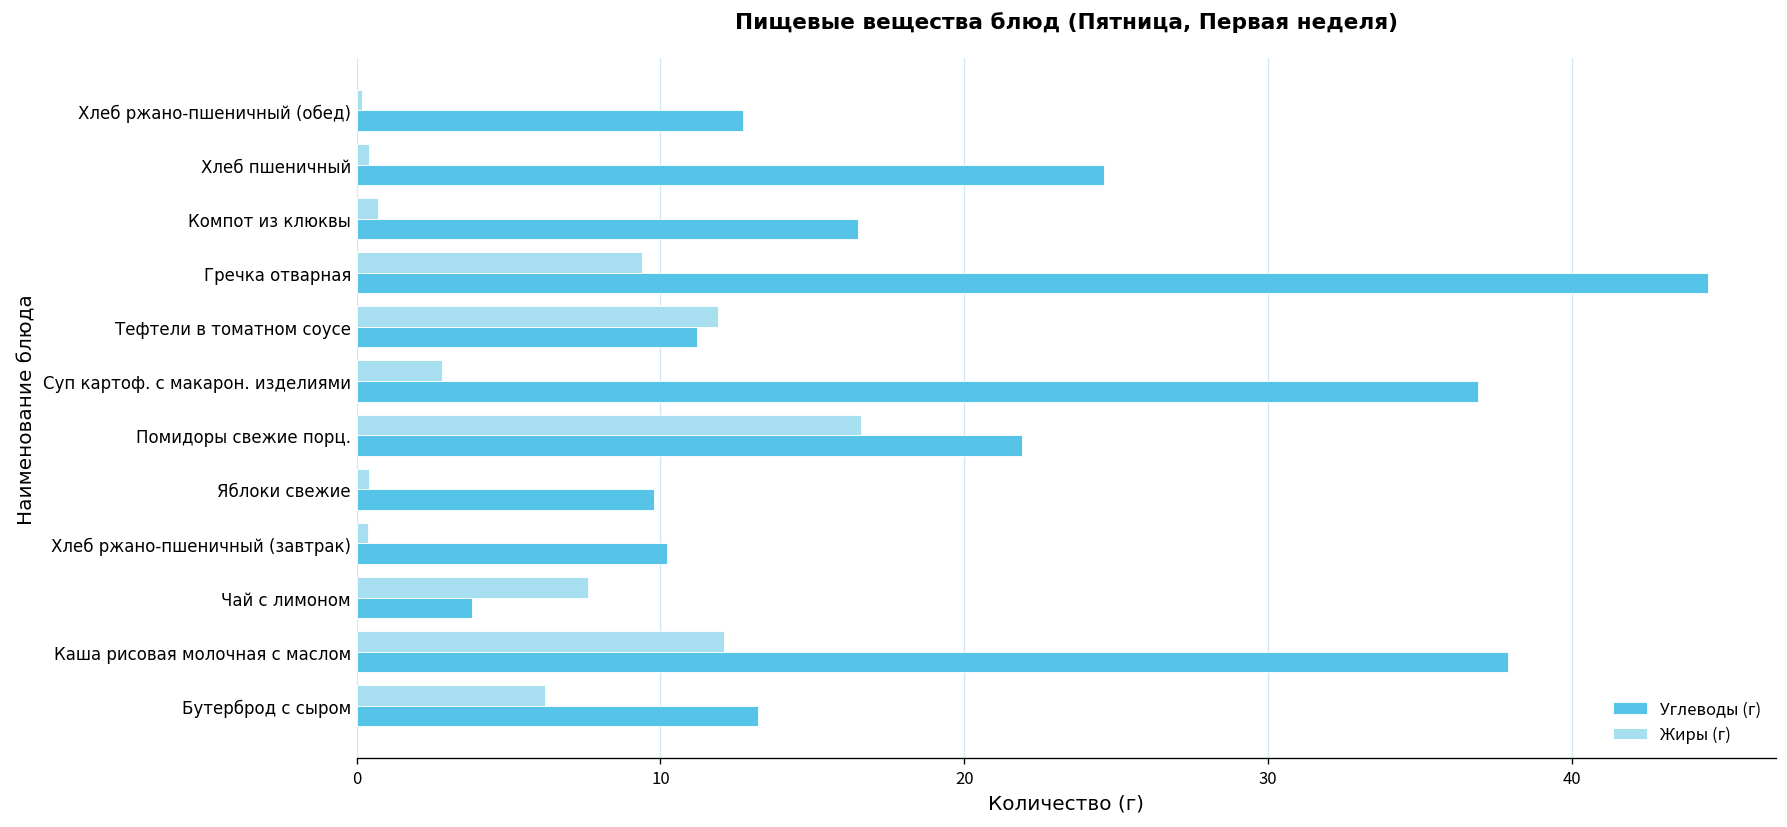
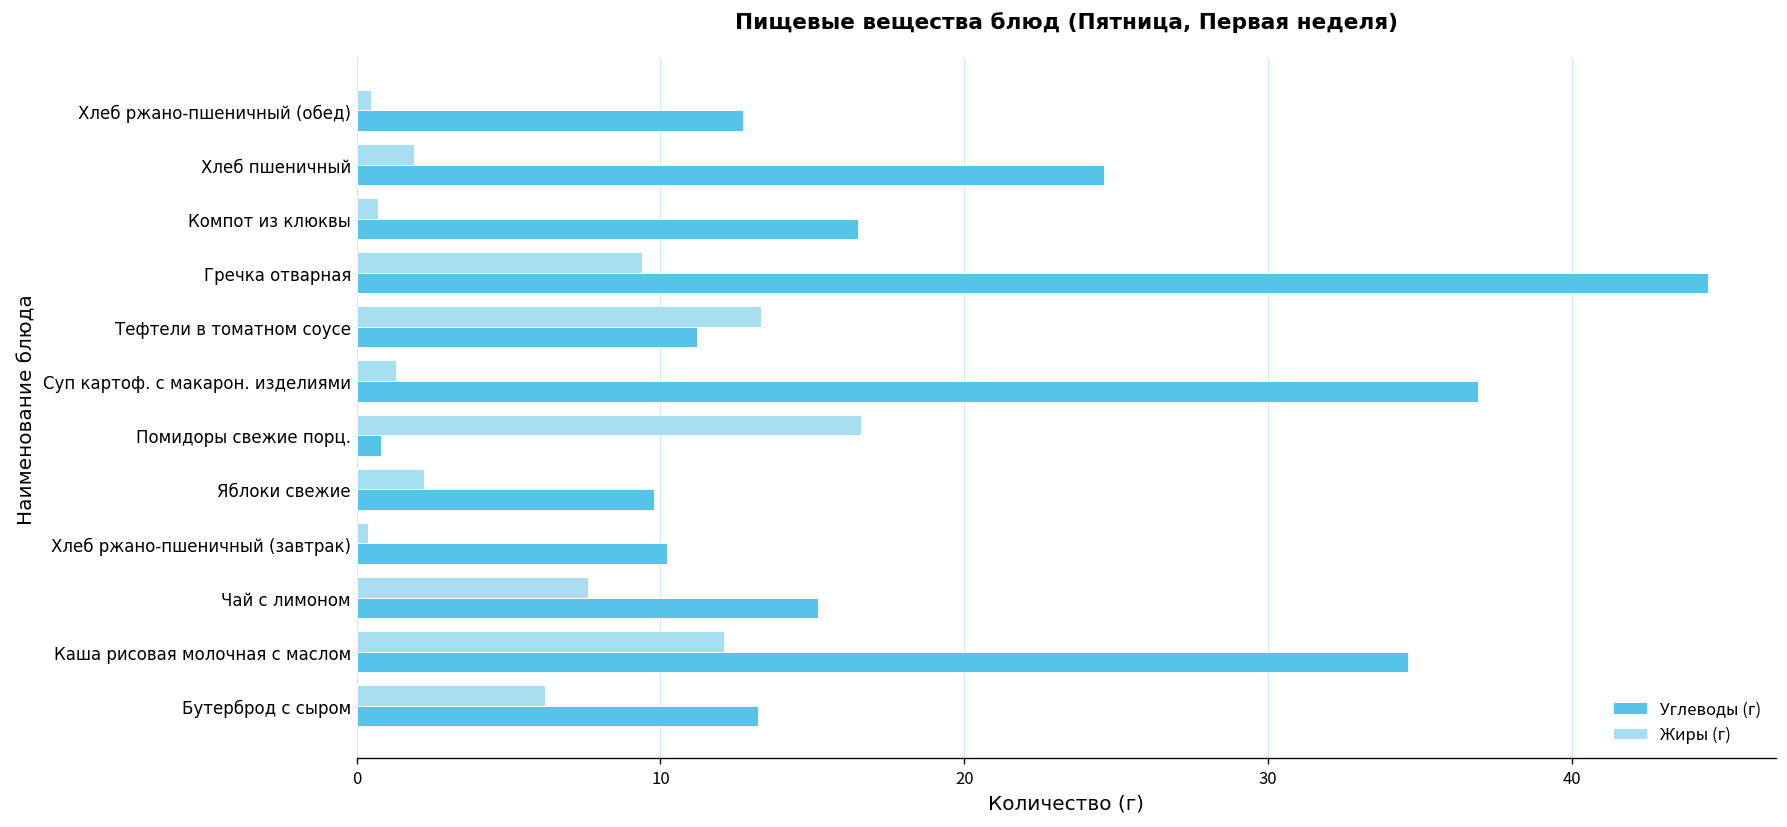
  {
    "Углеводы (г)": {
      "Хлеб ржано-пшеничный (обед)": 12.7,
      "Хлеб пшеничный": 24.6,
      "Компот из клюквы": 16.5,
      "Гречка отварная": 44.5,
      "Тефтели в томатном соусе": 11.2,
      "Суп картоф. с макарон. изделиями": 36.9,
-     "Помидоры свежие порц.": 21.9,
+     "Помидоры свежие порц.": 0.8,
      "Яблоки свежие": 9.8,
      "Хлеб ржано-пшеничный (завтрак)": 10.2,
-     "Чай с лимоном": 3.8,
-     "Каша рисовая молочная с маслом": 37.9,
+     "Чай с лимоном": 15.2,
+     "Каша рисовая молочная с маслом": 34.6,
      "Бутерброд с сыром": 13.2
    },
    "Жиры (г)": {
-     "Хлеб ржано-пшеничный (обед)": 0.2,
-     "Хлеб пшеничный": 0.4,
+     "Хлеб ржано-пшеничный (обед)": 0.5,
+     "Хлеб пшеничный": 1.9,
      "Компот из клюквы": 0.7,
      "Гречка отварная": 9.4,
-     "Тефтели в томатном соусе": 11.9,
-     "Суп картоф. с макарон. изделиями": 2.8,
+     "Тефтели в томатном соусе": 13.3,
+     "Суп картоф. с макарон. изделиями": 1.3,
      "Помидоры свежие порц.": 16.6,
-     "Яблоки свежие": 0.4,
+     "Яблоки свежие": 2.2,
      "Хлеб ржано-пшеничный (завтрак)": 0.4,
      "Чай с лимоном": 7.6,
      "Каша рисовая молочная с маслом": 12.1,
      "Бутерброд с сыром": 6.2
    }
  }
